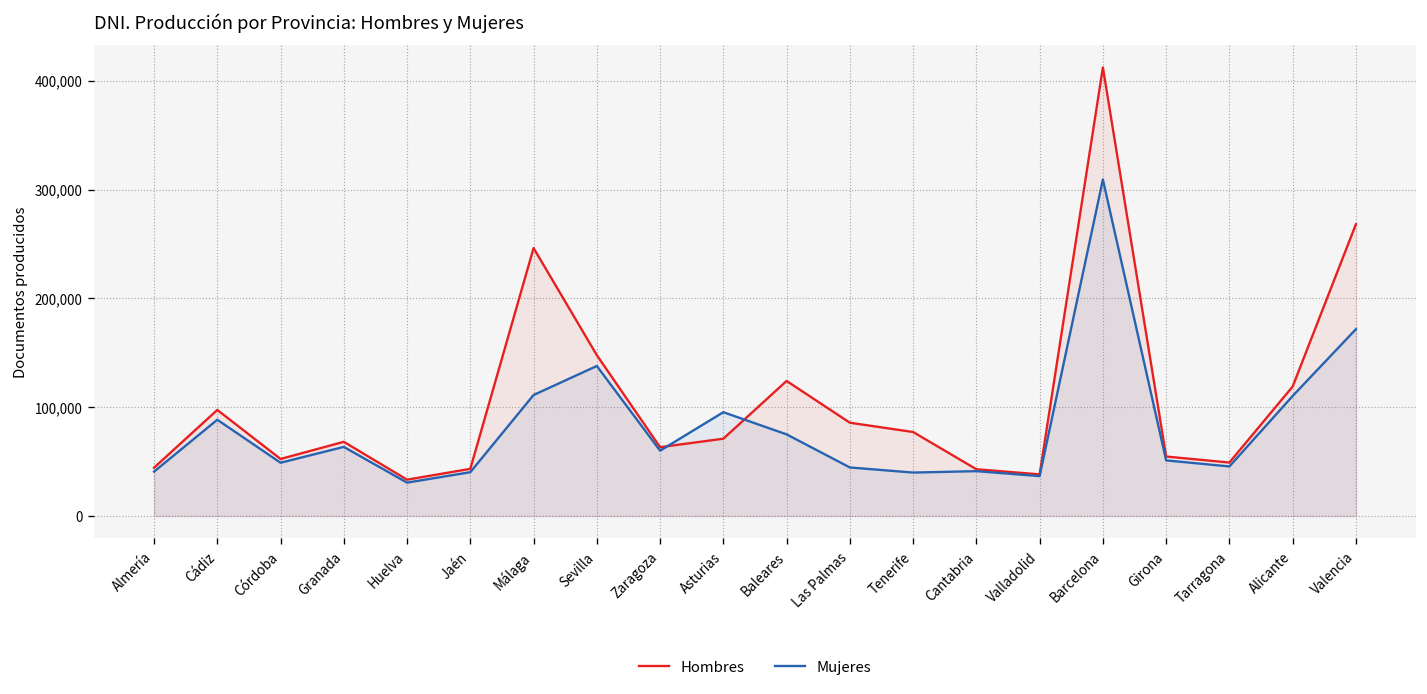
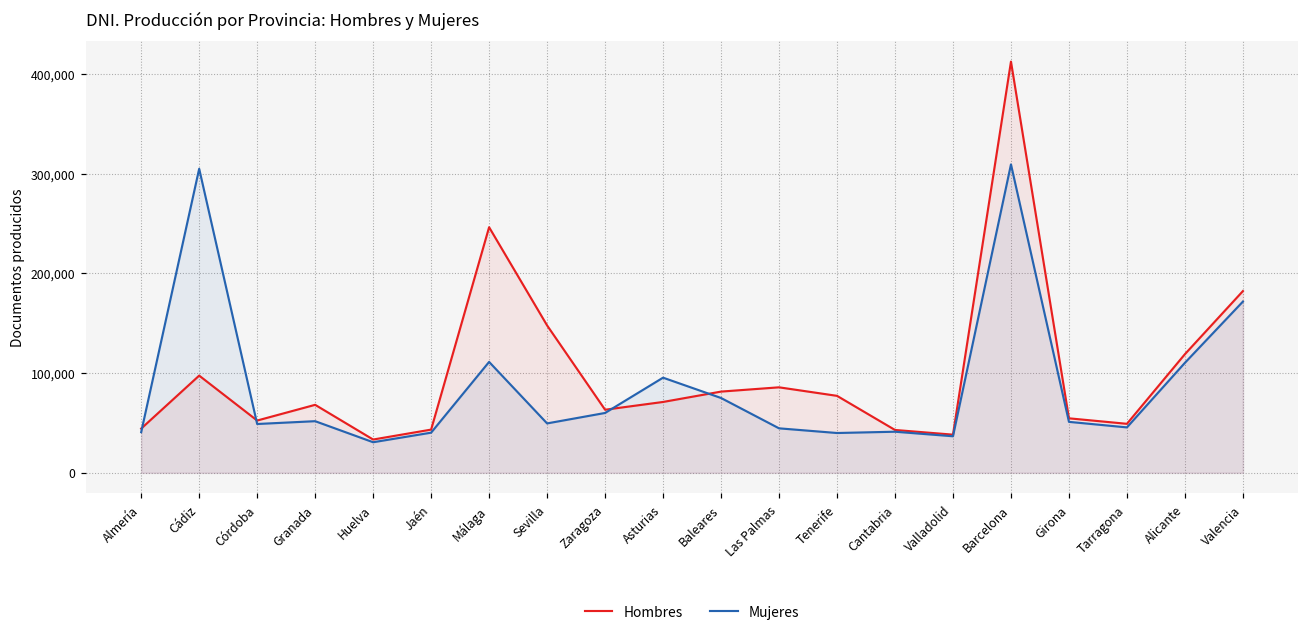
  {
    "Hombres": {
      "Almería": "40,000",
      "Cádiz": "100,000",
      "Córdoba": "50,000",
      "Granada": "70,000",
      "Jaén": "40,000",
      "Málaga": "250,000",
      "Sevilla": "150,000",
      "Zaragoza": "60,000",
      "Asturias": "70,000",
-     "Baleares": "120,000",
+     "Baleares": "80,000",
      "Las Palmas": "90,000",
      "Tenerife": "80,000",
      "Barcelona": "410,000",
      "Girona": "50,000",
      "Tarragona": "50,000",
      "Alicante": "120,000",
-     "Valencia": "270,000"
+     "Valencia": "180,000"
    },
    "Mujeres": {
      "Almería": "40,000",
-     "Cádiz": "90,000",
+     "Cádiz": "300,000",
      "Córdoba": "50,000",
-     "Granada": "60,000",
+     "Granada": "50,000",
      "Jaén": "40,000",
      "Málaga": "110,000",
-     "Sevilla": "140,000",
+     "Sevilla": "50,000",
      "Zaragoza": "60,000",
      "Asturias": "100,000",
      "Baleares": "70,000",
      "Las Palmas": "40,000",
      "Tenerife": "40,000",
      "Barcelona": "310,000",
      "Girona": "50,000",
      "Tarragona": "50,000",
      "Alicante": "110,000",
      "Valencia": "170,000"
    }
  }
